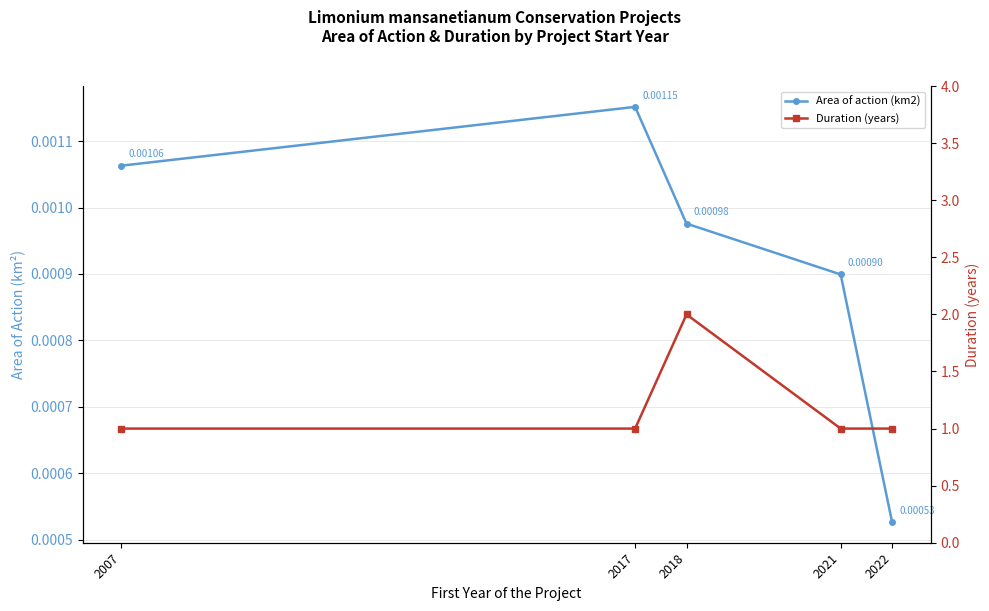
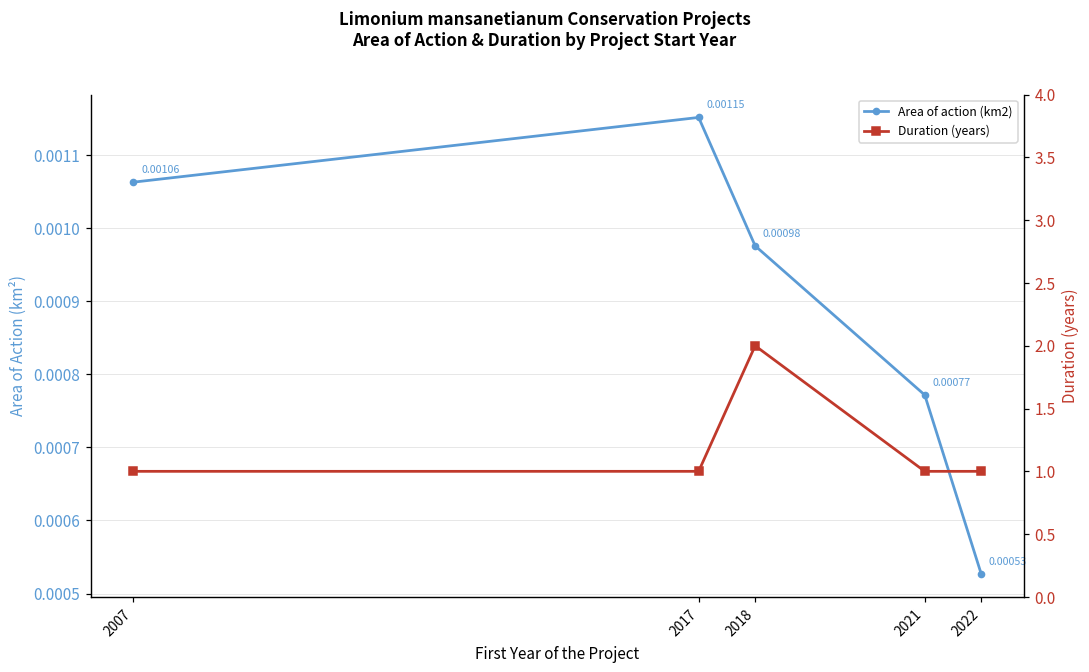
  {
    "Area of action (km2)": {
      "2007": 0.00106,
      "2017": 0.00115,
      "2018": 0.00098,
-     "2021": 0.00090,
+     "2021": 0.00077,
      "2022": 0.00053
    }
  }
